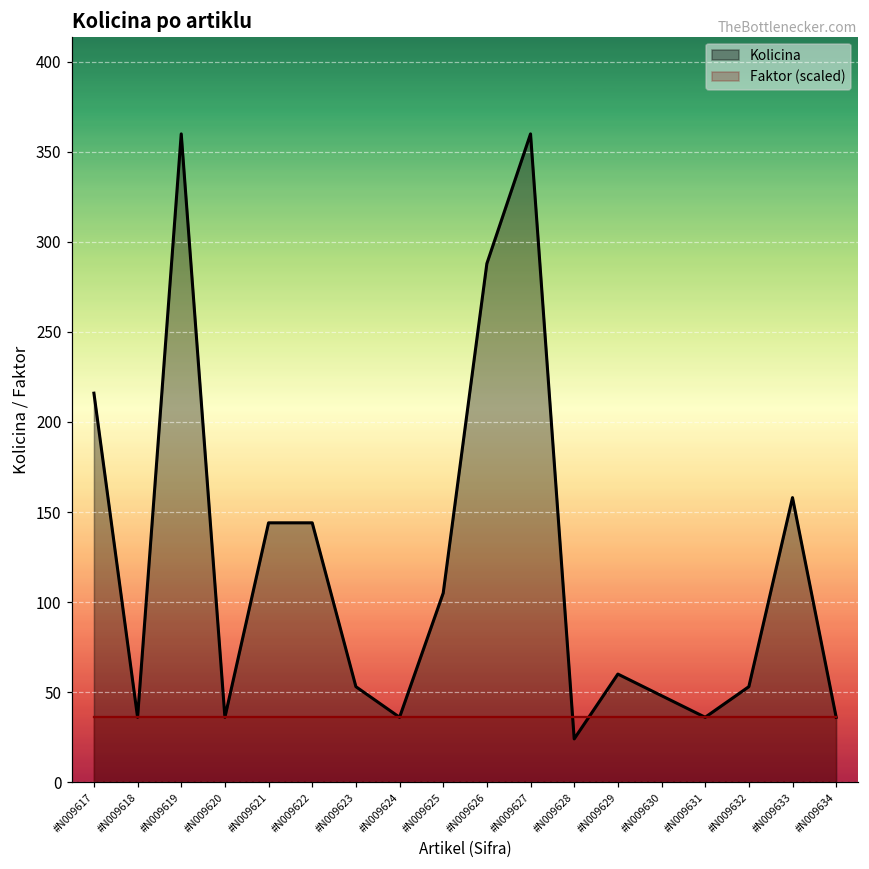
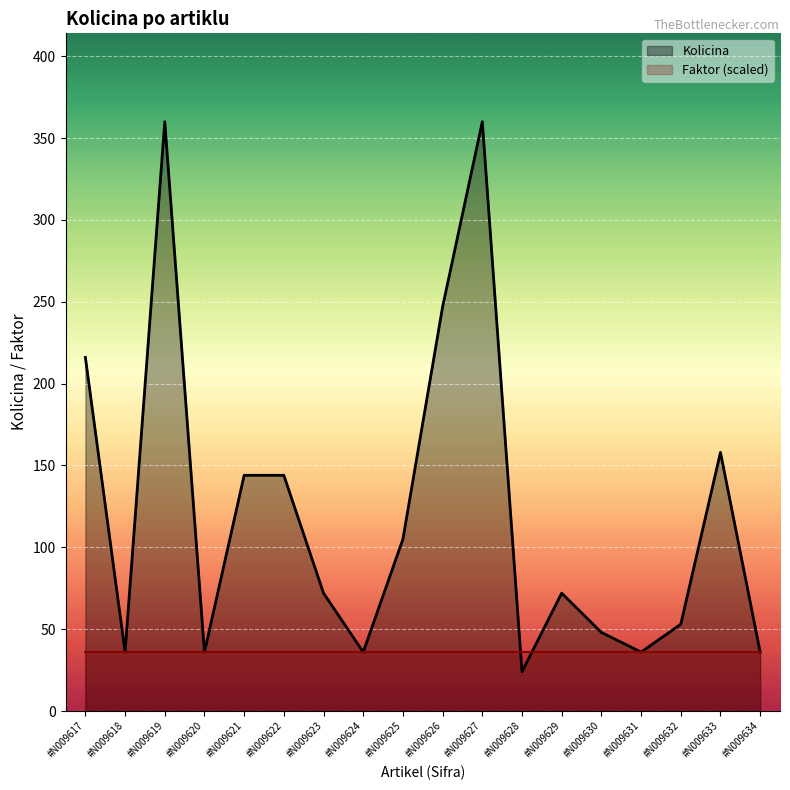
  {
    "Kolicina": {
      "#N009617": 216,
      "#N009619": 360,
      "#N009621": 144,
      "#N009622": 144,
-     "#N009623": 53,
+     "#N009623": 72,
      "#N009625": 105,
-     "#N009626": 288,
+     "#N009626": 247,
      "#N009627": 360,
      "#N009628": 24,
-     "#N009629": 60,
+     "#N009629": 72,
      "#N009630": 48,
      "#N009632": 53,
      "#N009633": 158
    },
    "Faktor (scaled)": {
      "#N009617": 36,
      "#N009619": 36,
      "#N009621": 36,
      "#N009622": 36,
      "#N009623": 36,
      "#N009625": 36,
      "#N009626": 36,
      "#N009627": 36,
      "#N009628": 36,
      "#N009629": 36,
      "#N009630": 36,
      "#N009632": 36,
      "#N009633": 36
    }
  }
